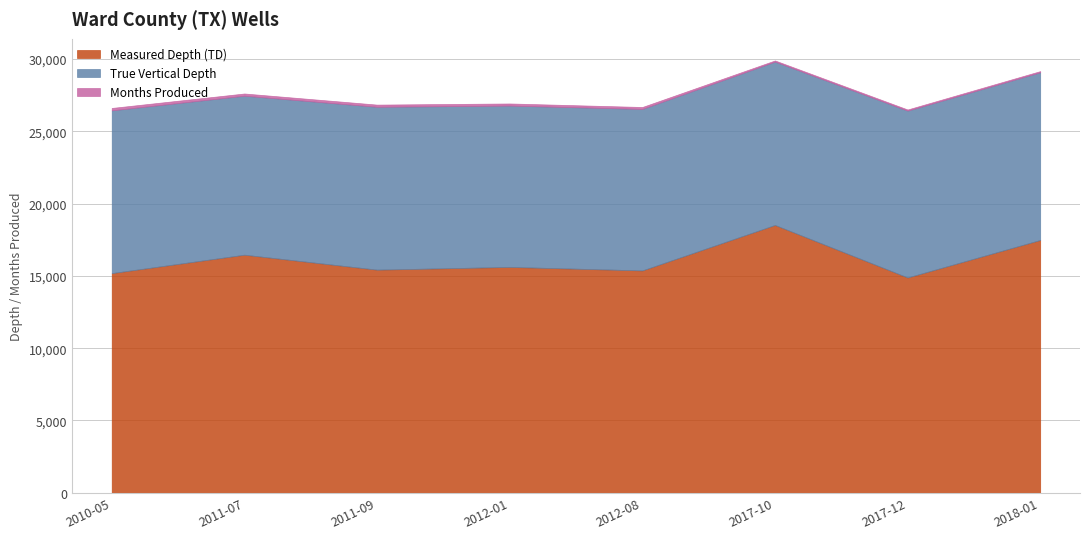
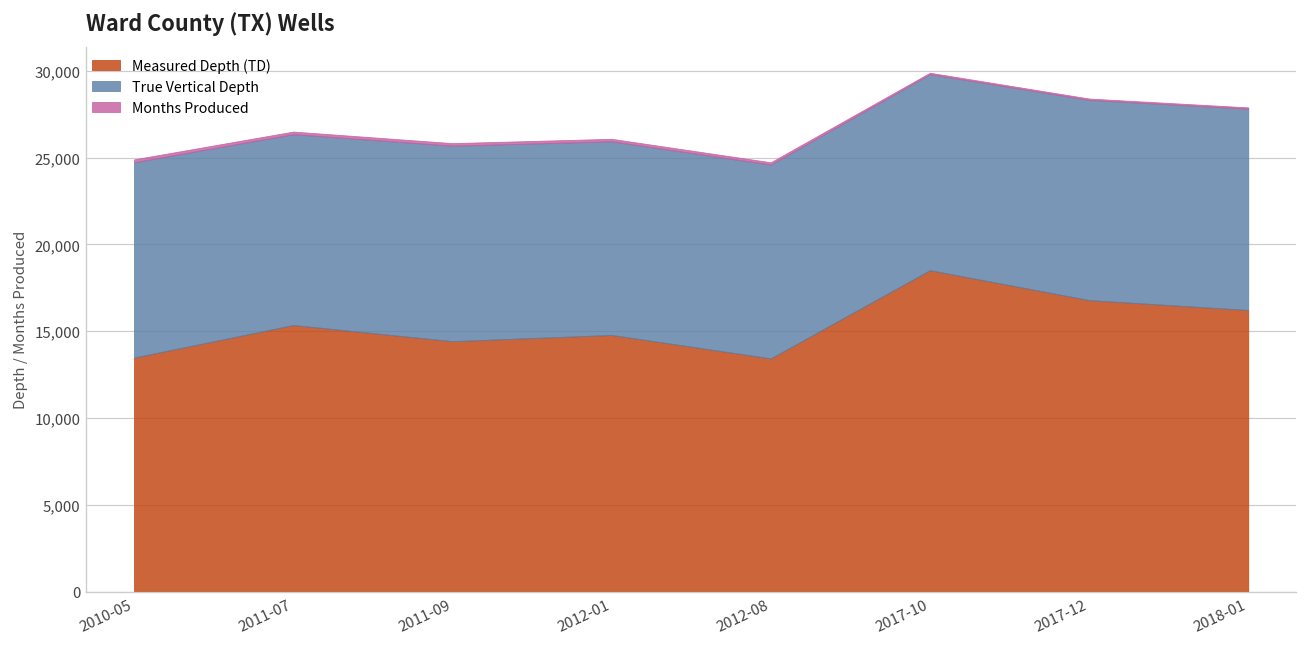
  {
    "Measured Depth (TD)": {
-     "2010-05": "15,200",
-     "2011-07": "16,500",
-     "2011-09": "15,400",
-     "2012-01": "15,600",
-     "2012-08": "15,400",
+     "2010-05": "13,500",
+     "2011-07": "15,400",
+     "2011-09": "14,400",
+     "2012-01": "14,800",
+     "2012-08": "13,400",
      "2017-10": "18,500",
-     "2017-12": "14,900",
-     "2018-01": "17,500"
+     "2017-12": "16,800",
+     "2018-01": "16,200"
    }
  }
